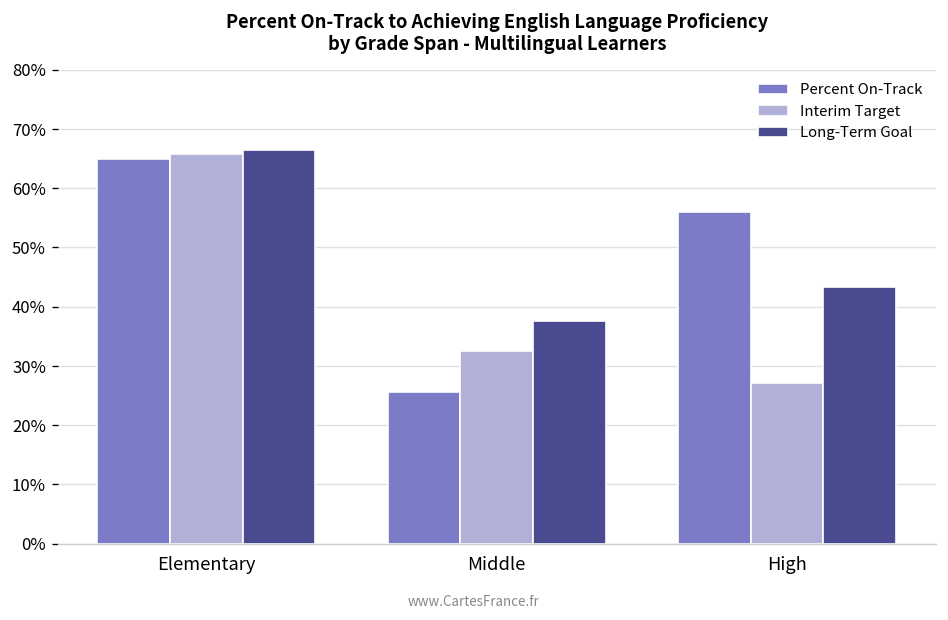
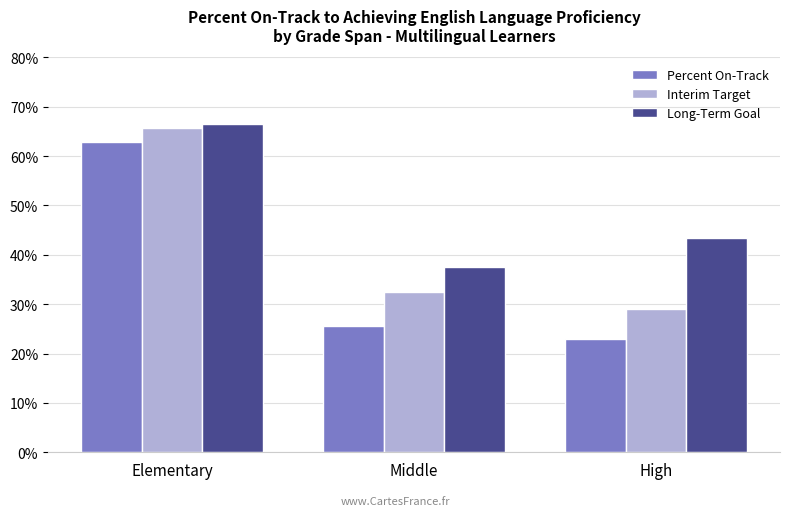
  {
    "Percent On-Track": {
-     "Elementary": "65%",
+     "Elementary": "63%",
      "Middle": "26%",
-     "High": "56%"
+     "High": "23%"
    },
    "Interim Target": {
      "Elementary": "66%",
      "Middle": "33%",
-     "High": "27%"
+     "High": "29%"
    },
    "Long-Term Goal": {
      "Elementary": "66%",
      "Middle": "38%",
      "High": "43%"
    }
  }
